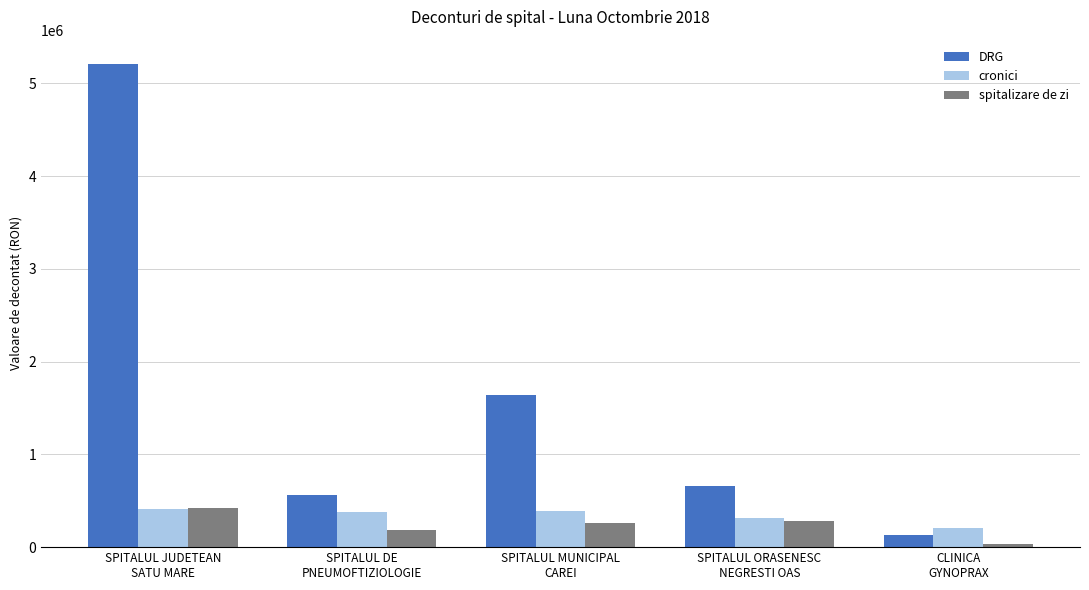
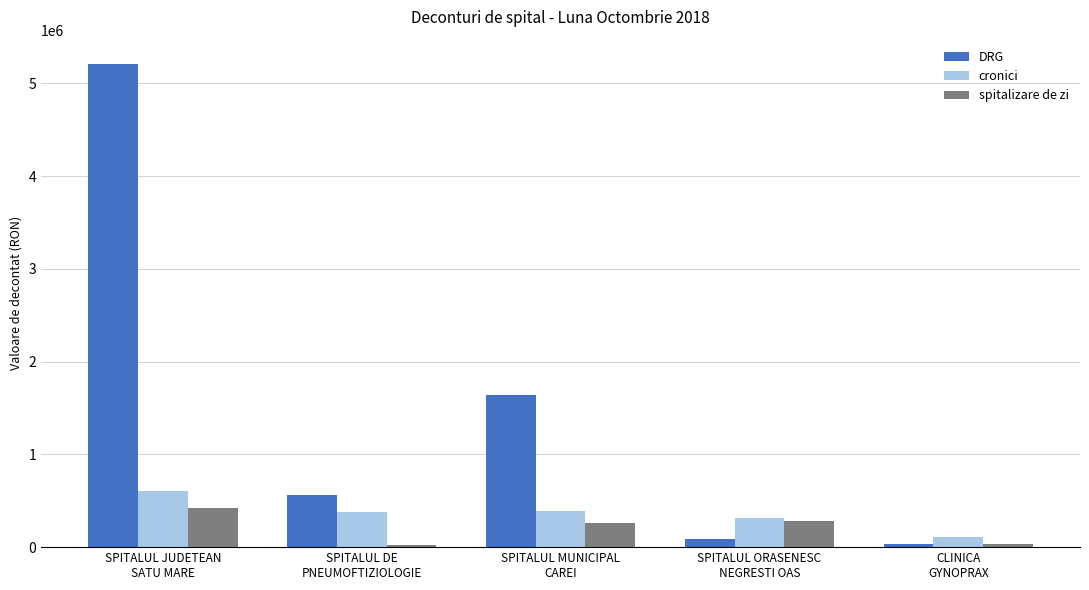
  {
    "DRG": {
      "SPITALUL JUDETEAN SATU MARE": 5200000,
      "SPITALUL DE PNEUMOFTIZIOLOGIE": 600000,
      "SPITALUL MUNICIPAL CAREI": 1600000,
-     "SPITALUL ORASENESC NEGRESTI OAS": 700000,
-     "CLINICA GYNOPRAX": 100000
+     "SPITALUL ORASENESC NEGRESTI OAS": 100000,
+     "CLINICA GYNOPRAX": 0
    },
    "cronici": {
-     "SPITALUL JUDETEAN SATU MARE": 400000,
+     "SPITALUL JUDETEAN SATU MARE": 600000,
      "SPITALUL DE PNEUMOFTIZIOLOGIE": 400000,
      "SPITALUL MUNICIPAL CAREI": 400000,
      "SPITALUL ORASENESC NEGRESTI OAS": 300000,
-     "CLINICA GYNOPRAX": 200000
+     "CLINICA GYNOPRAX": 100000
    },
    "spitalizare de zi": {
      "SPITALUL JUDETEAN SATU MARE": 400000,
-     "SPITALUL DE PNEUMOFTIZIOLOGIE": 200000,
+     "SPITALUL DE PNEUMOFTIZIOLOGIE": 0,
      "SPITALUL MUNICIPAL CAREI": 300000,
      "SPITALUL ORASENESC NEGRESTI OAS": 300000,
      "CLINICA GYNOPRAX": 0
    }
  }
